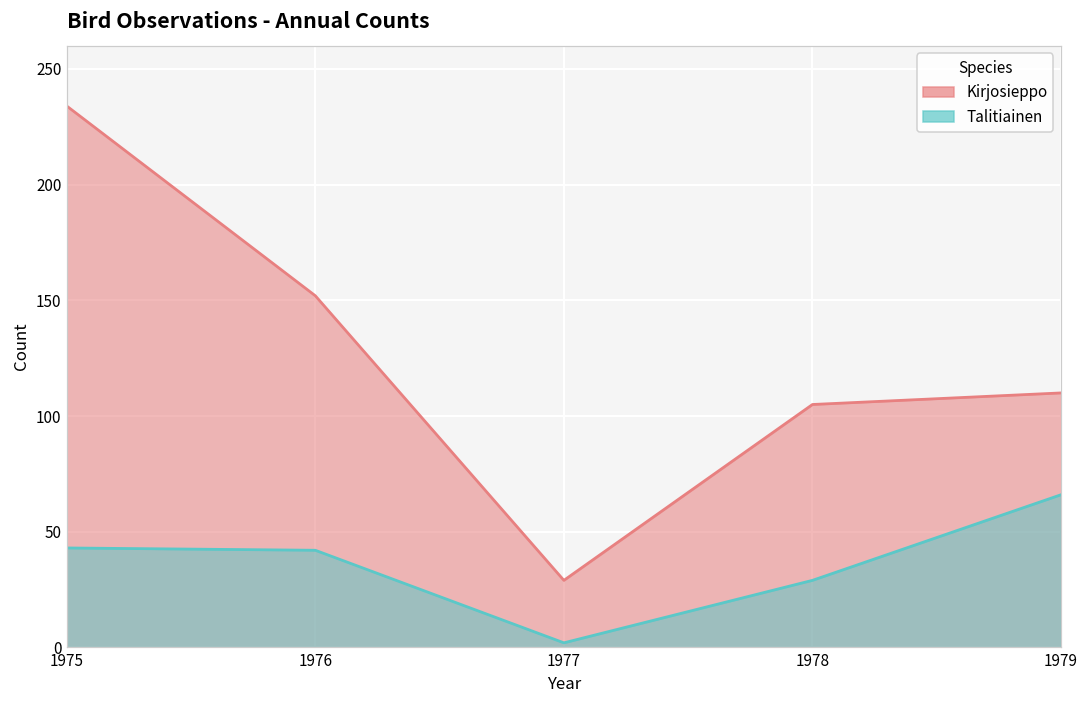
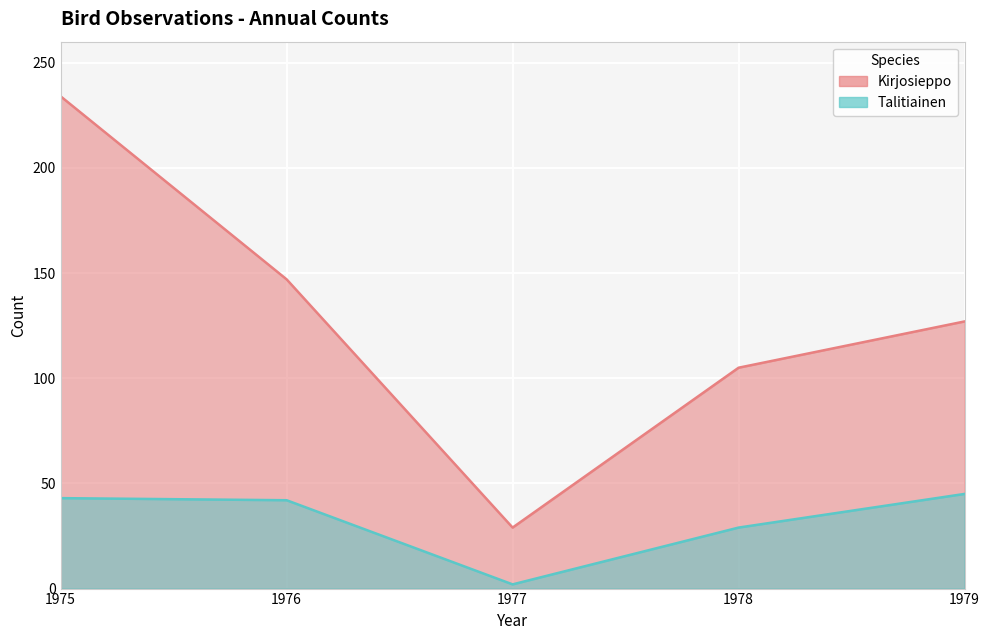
  {
    "Kirjosieppo": {
      "1975": 234,
-     "1976": 152,
+     "1976": 147,
      "1977": 29,
      "1978": 105,
-     "1979": 110
+     "1979": 127
    },
    "Talitiainen": {
      "1975": 43,
      "1976": 42,
      "1977": 2,
      "1978": 29,
-     "1979": 66
+     "1979": 45
    }
  }
